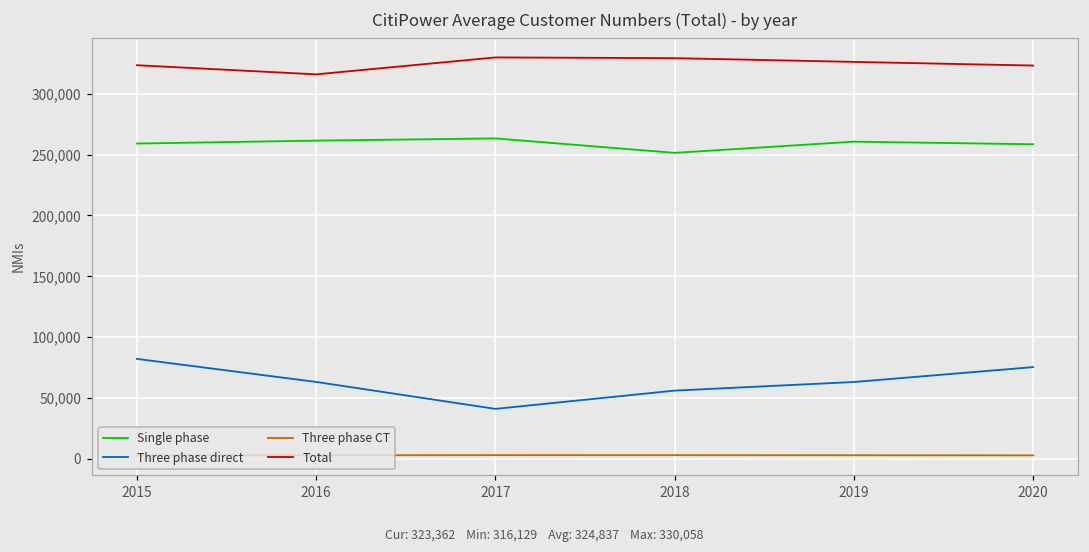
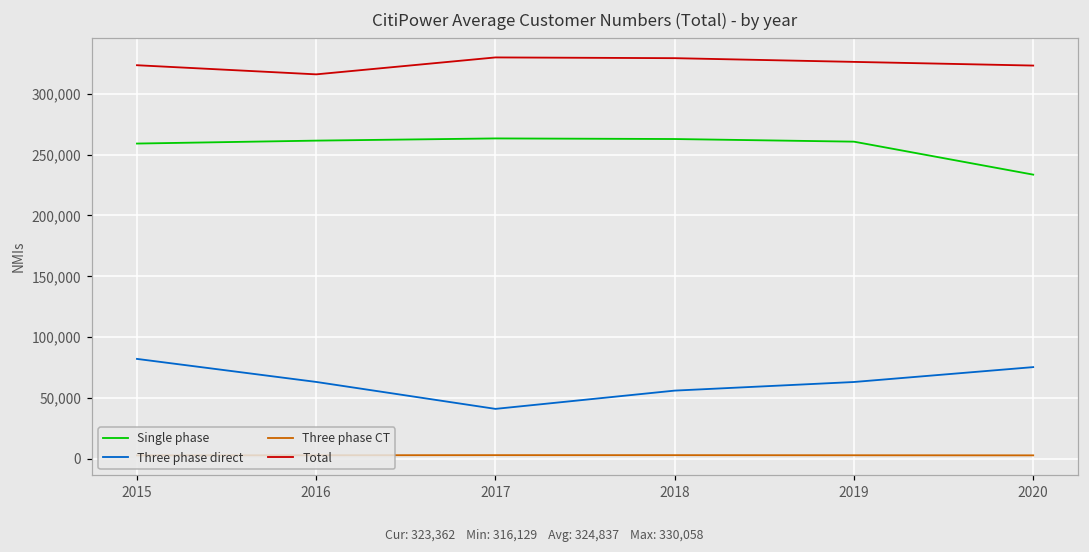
  {
    "Single phase": {
      "2015": "259,000",
      "2016": "262,000",
      "2017": "263,000",
-     "2018": "252,000",
+     "2018": "263,000",
      "2019": "261,000",
-     "2020": "259,000"
+     "2020": "234,000"
    },
    "Three phase direct": {
      "2015": "82,000",
      "2016": "63,000",
      "2017": "41,000",
      "2018": "56,000",
      "2019": "63,000",
      "2020": "75,000"
    },
    "Three phase CT": {
      "2017": "3,000",
      "2018": "3,000",
      "2019": "3,000",
      "2020": "3,000"
    },
    "Total": {
      "2015": "324,000",
      "2016": "316,000",
      "2017": "330,000",
      "2018": "329,000",
      "2019": "326,000",
      "2020": "323,000"
    }
  }
